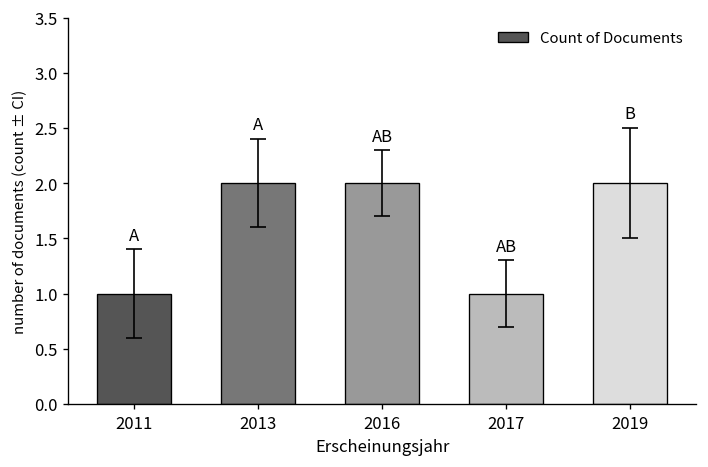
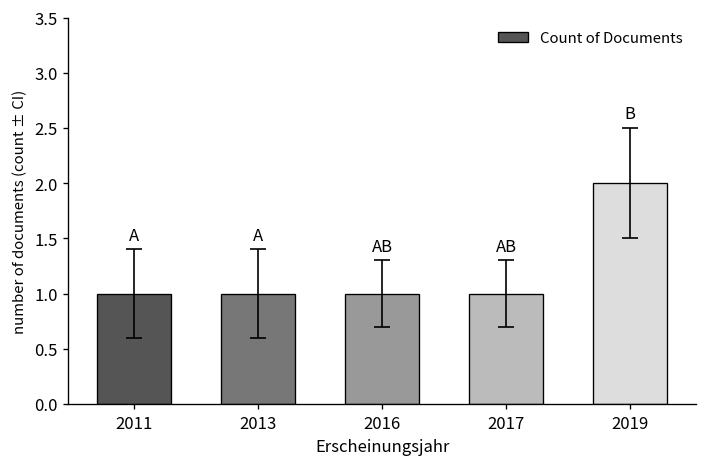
  {
    "Count of Documents": {
      "2011": 1,
-     "2013": 2,
-     "2016": 2,
+     "2013": 1,
+     "2016": 1,
      "2017": 1,
      "2019": 2
    }
  }
